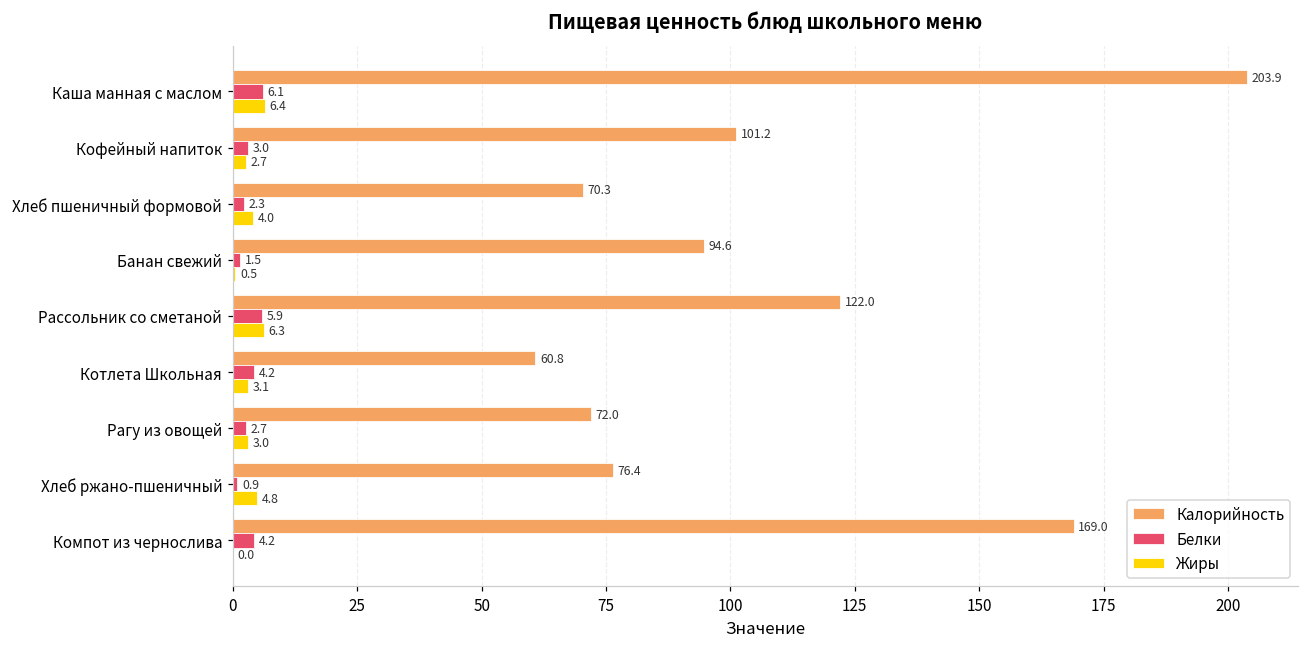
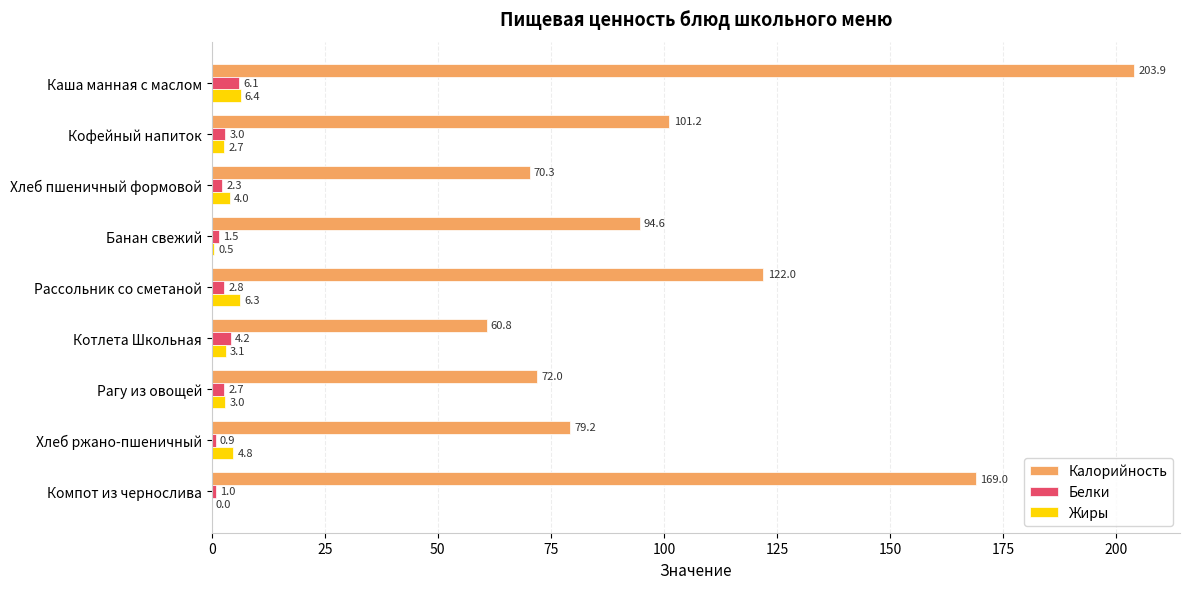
  {
    "Калорийность": {
      "Каша манная с маслом": 203.9,
      "Кофейный напиток": 101.2,
      "Хлеб пшеничный формовой": 70.3,
      "Банан свежий": 94.6,
      "Рассольник со сметаной": 122.0,
      "Котлета Школьная": 60.8,
      "Рагу из овощей": 72.0,
-     "Хлеб ржано-пшеничный": 76.4,
+     "Хлеб ржано-пшеничный": 79.2,
      "Компот из чернослива": 169.0
    },
    "Белки": {
      "Каша манная с маслом": 6.1,
      "Кофейный напиток": 3.0,
      "Хлеб пшеничный формовой": 2.3,
      "Банан свежий": 1.5,
-     "Рассольник со сметаной": 5.9,
+     "Рассольник со сметаной": 2.8,
      "Котлета Школьная": 4.2,
      "Рагу из овощей": 2.7,
      "Хлеб ржано-пшеничный": 0.9,
-     "Компот из чернослива": 4.2
+     "Компот из чернослива": 1.0
    },
    "Жиры": {
      "Каша манная с маслом": 6.4,
      "Кофейный напиток": 2.7,
      "Хлеб пшеничный формовой": 4.0,
      "Банан свежий": 0.5,
      "Рассольник со сметаной": 6.3,
      "Котлета Школьная": 3.1,
      "Рагу из овощей": 3.0,
      "Хлеб ржано-пшеничный": 4.8,
      "Компот из чернослива": 0.0
    }
  }
